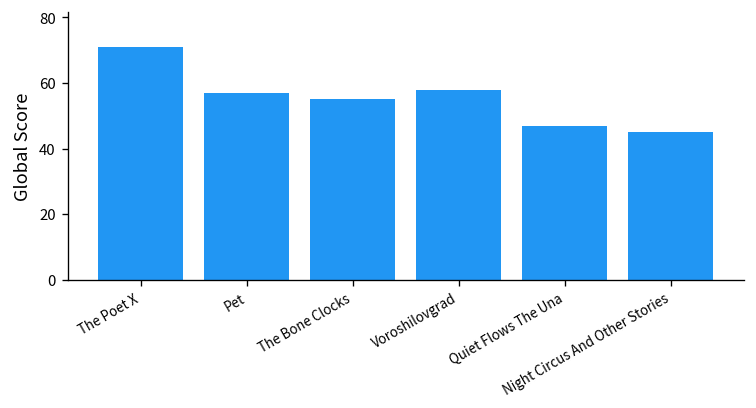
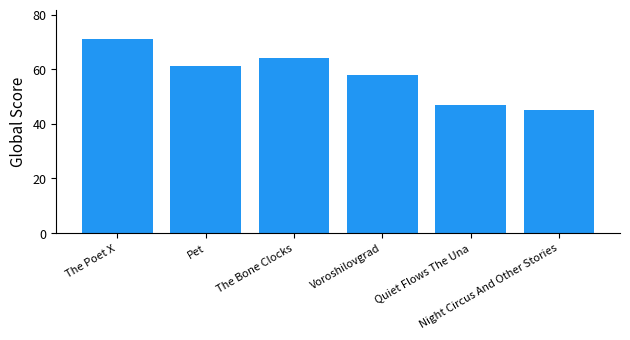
  {
    "The Poet X": 71,
-   "Pet": 57,
-   "The Bone Clocks": 55,
+   "Pet": 61,
+   "The Bone Clocks": 64,
    "Voroshilovgrad": 58,
    "Quiet Flows The Una": 47,
    "Night Circus And Other Stories": 45
  }
